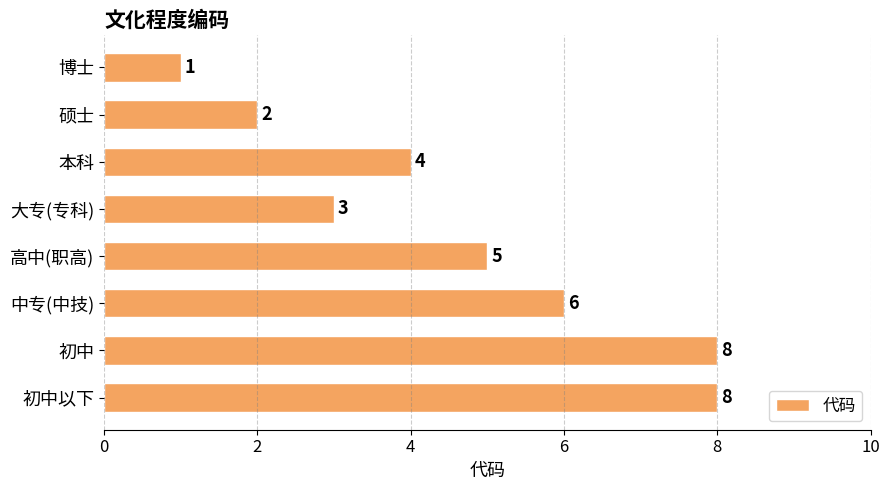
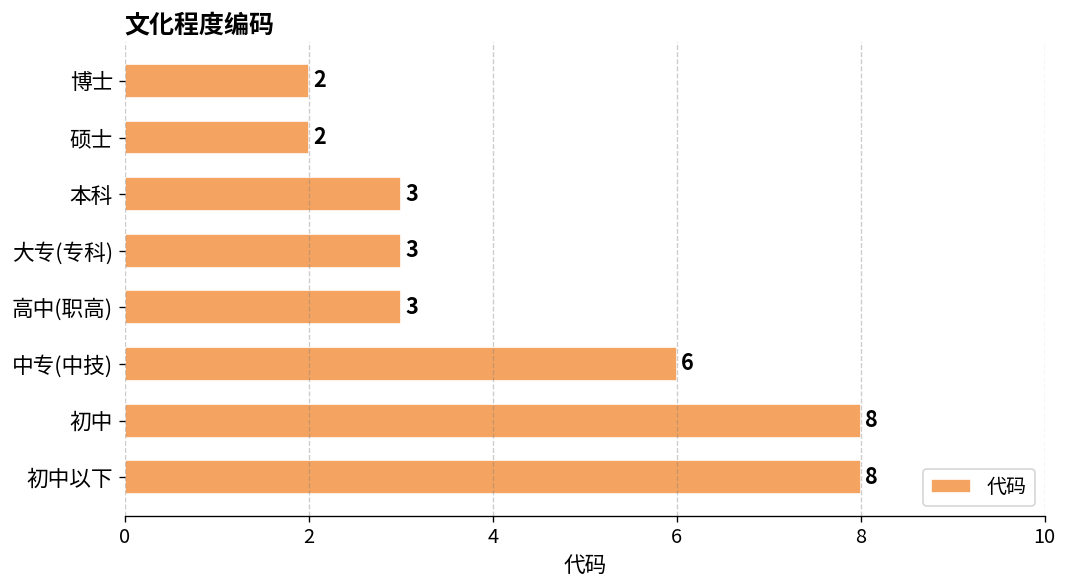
  {
-   "博士": 1,
+   "博士": 2,
    "硕士": 2,
-   "本科": 4,
+   "本科": 3,
    "大专(专科)": 3,
-   "高中(职高)": 5,
+   "高中(职高)": 3,
    "中专(中技)": 6,
    "初中": 8,
    "初中以下": 8
  }
